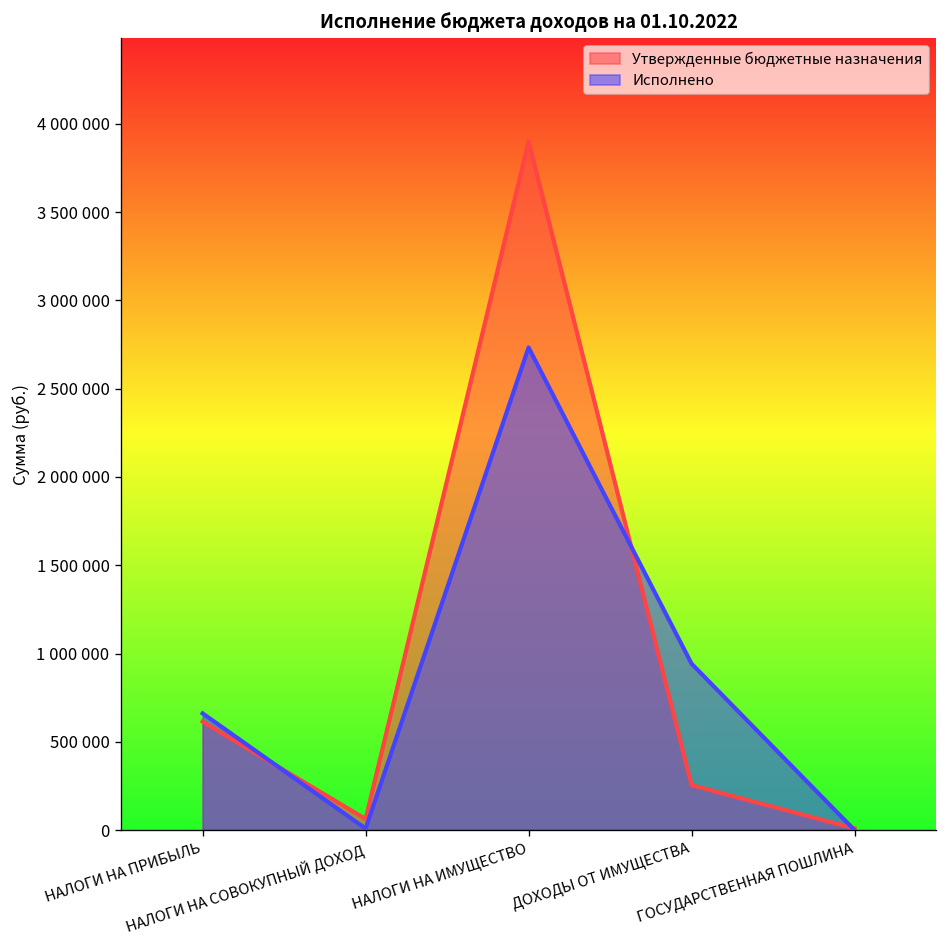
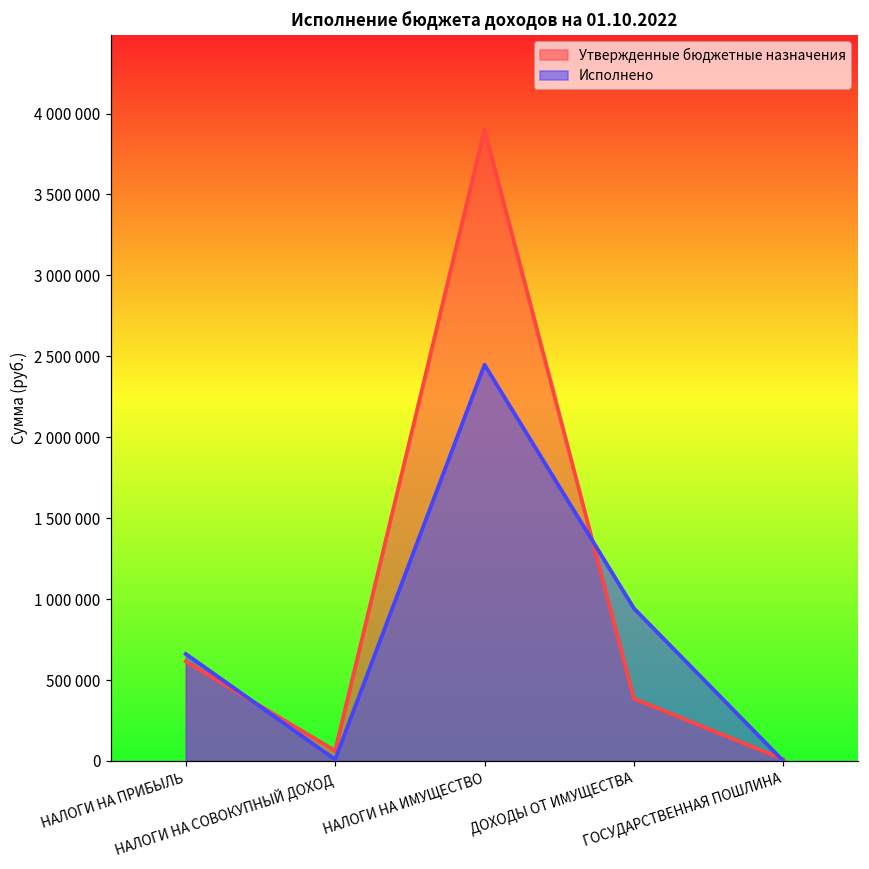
  {
    "Утвержденные бюджетные назначения": {
      "НАЛОГИ НА ПРИБЫЛЬ": 610000,
      "НАЛОГИ НА СОВОКУПНЫЙ ДОХОД": 60000,
      "НАЛОГИ НА ИМУЩЕСТВО": 3900000,
-     "ДОХОДЫ ОТ ИМУЩЕСТВА": 260000
+     "ДОХОДЫ ОТ ИМУЩЕСТВА": 390000
    },
    "Исполнено": {
      "НАЛОГИ НА ПРИБЫЛЬ": 660000,
      "НАЛОГИ НА СОВОКУПНЫЙ ДОХОД": 10000,
-     "НАЛОГИ НА ИМУЩЕСТВО": 2730000,
+     "НАЛОГИ НА ИМУЩЕСТВО": 2450000,
      "ДОХОДЫ ОТ ИМУЩЕСТВА": 940000
    }
  }
